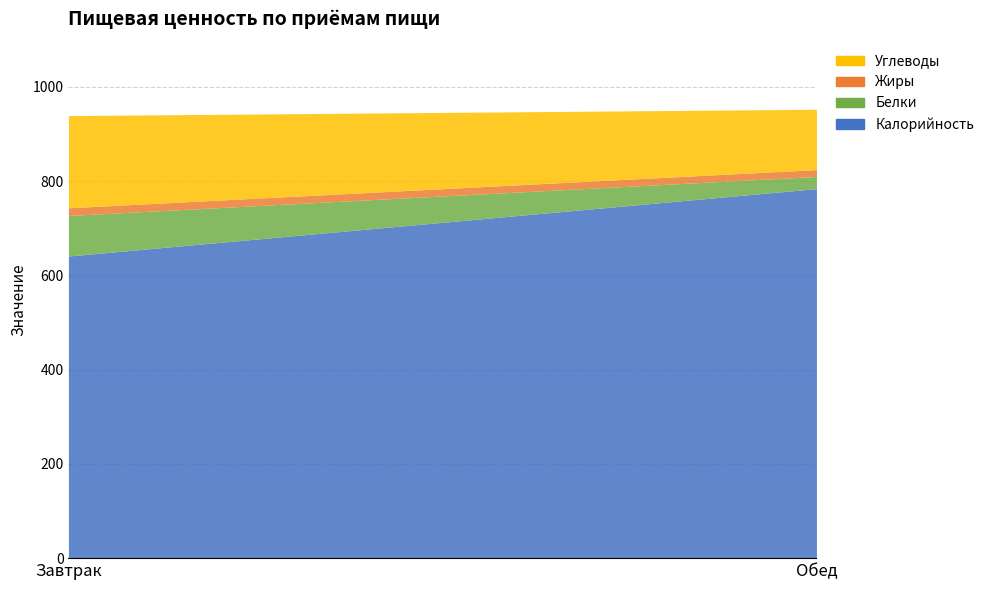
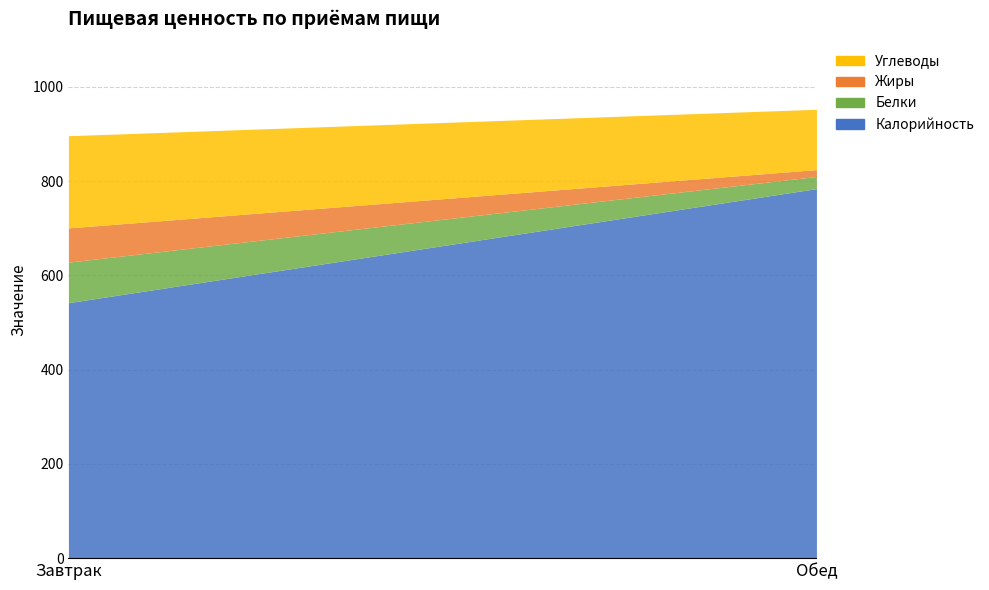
  {
    "Калорийность": {
-     "Завтрак": 640,
+     "Завтрак": 540,
      "Обед": 780
    },
    "Белки": {
      "Завтрак": 90,
      "Обед": 30
    },
    "Жиры": {
-     "Завтрак": 20,
+     "Завтрак": 70,
      "Обед": 10
    },
    "Углеводы": {
      "Завтрак": 200,
      "Обед": 130
    }
  }
